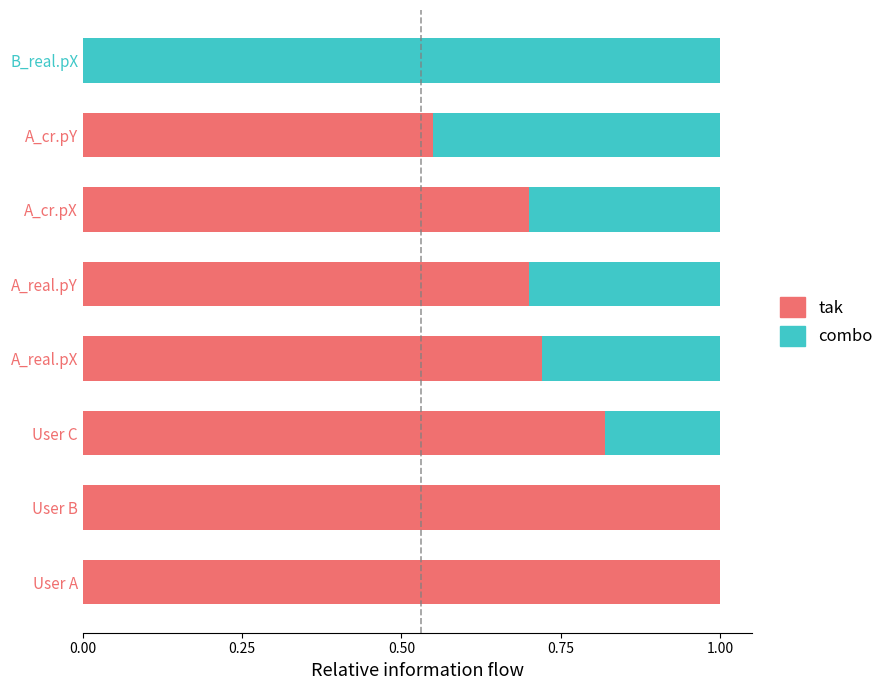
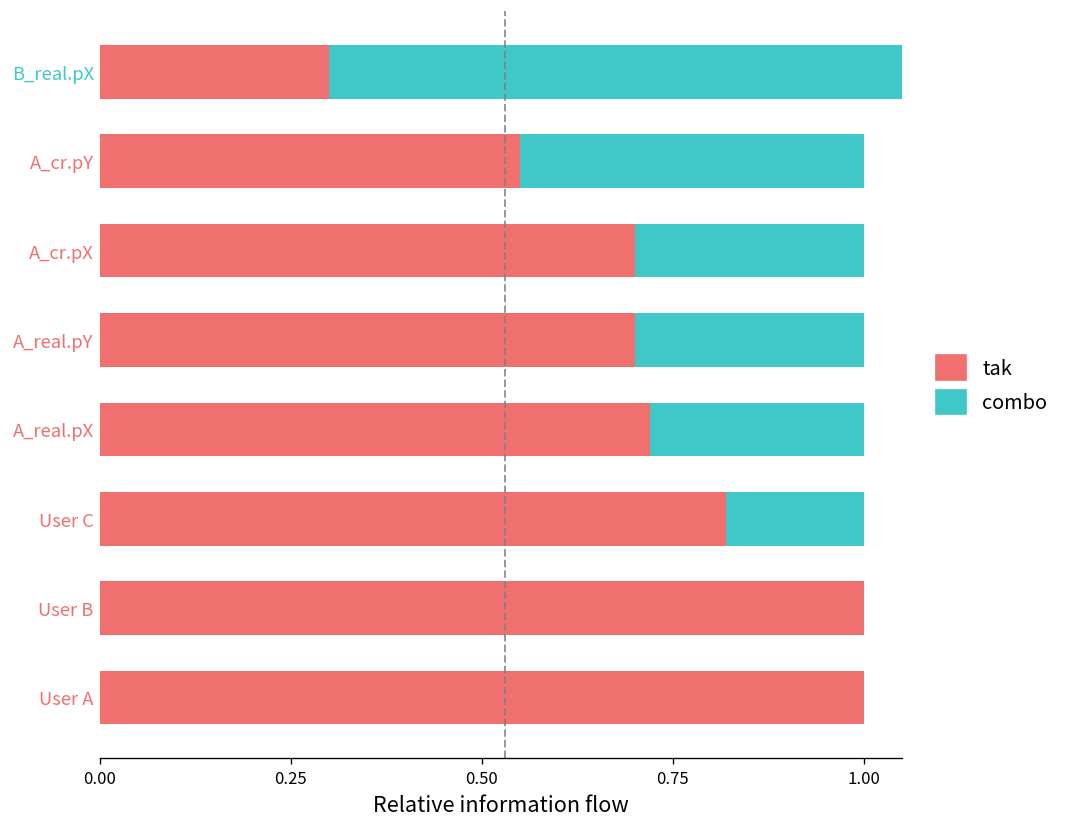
  {
    "tak": {
-     "B_real.pX": 0.0,
+     "B_real.pX": 0.3,
      "A_cr.pY": 0.55,
      "A_cr.pX": 0.7,
      "A_real.pY": 0.7,
      "A_real.pX": 0.72,
      "User C": 0.82,
      "User B": 1.0,
      "User A": 1.0
    },
    "combo": {
      "A_cr.pY": 0.45,
      "A_cr.pX": 0.3,
      "A_real.pY": 0.3,
      "A_real.pX": 0.28,
      "User C": 0.18,
      "User B": 0.0,
      "User A": 0.0
    }
  }
